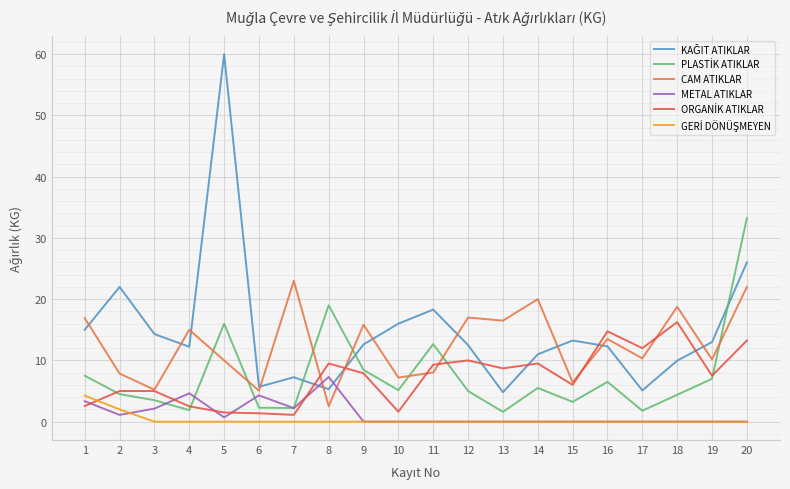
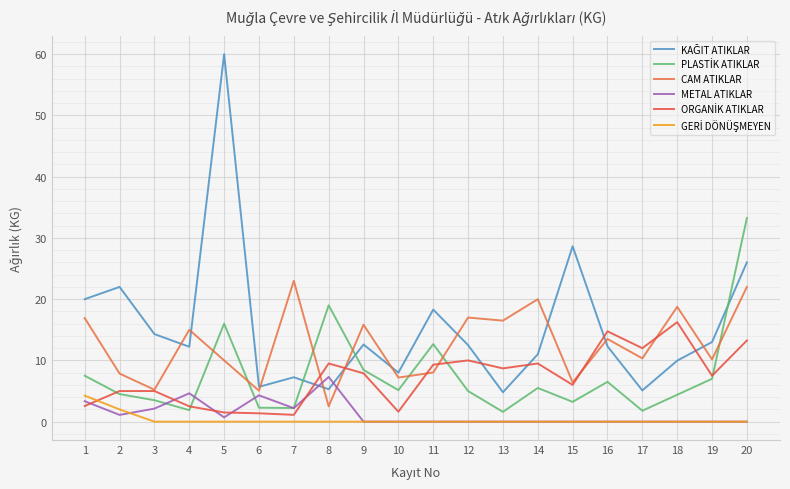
  {
    "KAĞIT ATIKLAR": {
-     "1": 15,
+     "1": 20,
      "2": 22,
      "3": 14,
      "4": 12,
      "5": 60,
      "6": 6,
      "7": 7,
      "8": 5,
      "9": 13,
-     "10": 16,
+     "10": 8,
      "11": 18,
      "12": 13,
      "13": 5,
      "14": 11,
-     "15": 13,
+     "15": 29,
      "16": 12,
      "17": 5,
      "18": 10,
      "19": 13,
      "20": 26
    },
    "PLASTİK ATIKLAR": {
      "1": 8,
      "2": 5,
      "3": 4,
      "4": 2,
      "5": 16,
      "6": 2,
      "8": 19,
      "9": 8,
      "10": 5,
      "11": 13,
      "12": 5,
      "13": 2,
      "14": 6,
      "15": 3,
      "16": 7,
      "17": 2,
      "18": 4,
      "19": 7,
      "20": 33
    },
    "METAL ATIKLAR": {
      "1": 3,
      "2": 1,
      "3": 2,
      "4": 5,
      "5": 1,
      "6": 4,
      "8": 7
    },
    "GERİ DÖNÜŞMEYEN": {
      "1": 4,
      "2": 2,
      "3": 0,
      "4": 0,
      "5": 0,
      "6": 0,
      "7": 0,
      "8": 0
    }
  }
